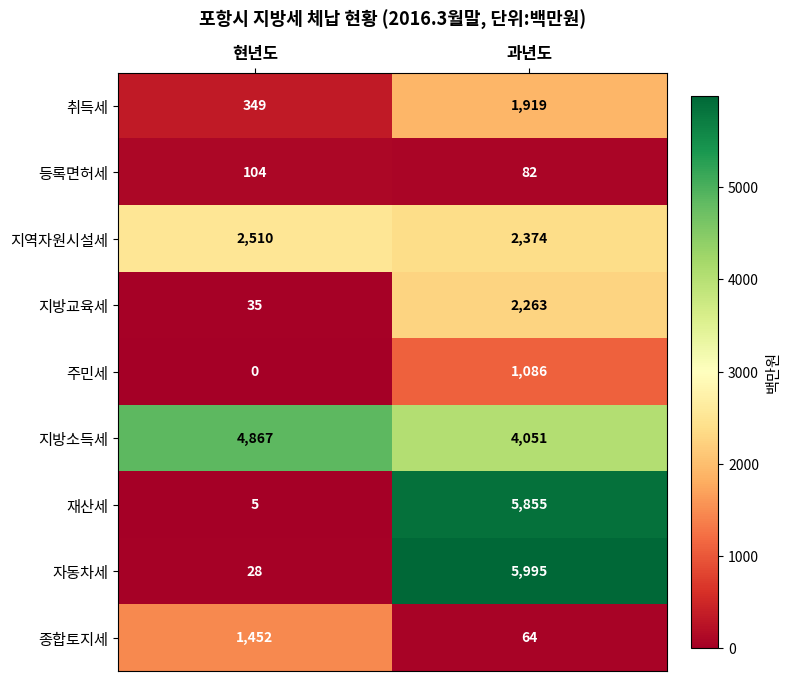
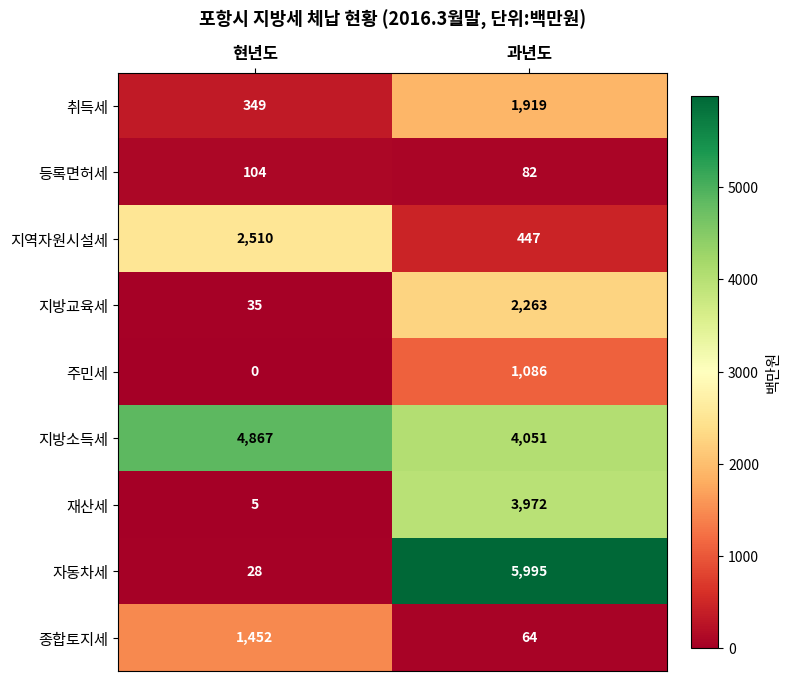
  {
    "취득세": {
      "현년도": "349",
      "과년도": "1,919"
    },
    "등록면허세": {
      "현년도": "104",
      "과년도": "82"
    },
    "지역자원시설세": {
      "현년도": "2,510",
-     "과년도": "2,374"
+     "과년도": "447"
    },
    "지방교육세": {
      "현년도": "35",
      "과년도": "2,263"
    },
    "주민세": {
      "현년도": "0",
      "과년도": "1,086"
    },
    "지방소득세": {
      "현년도": "4,867",
      "과년도": "4,051"
    },
    "재산세": {
      "현년도": "5",
-     "과년도": "5,855"
+     "과년도": "3,972"
    },
    "자동차세": {
      "현년도": "28",
      "과년도": "5,995"
    },
    "종합토지세": {
      "현년도": "1,452",
      "과년도": "64"
    }
  }
